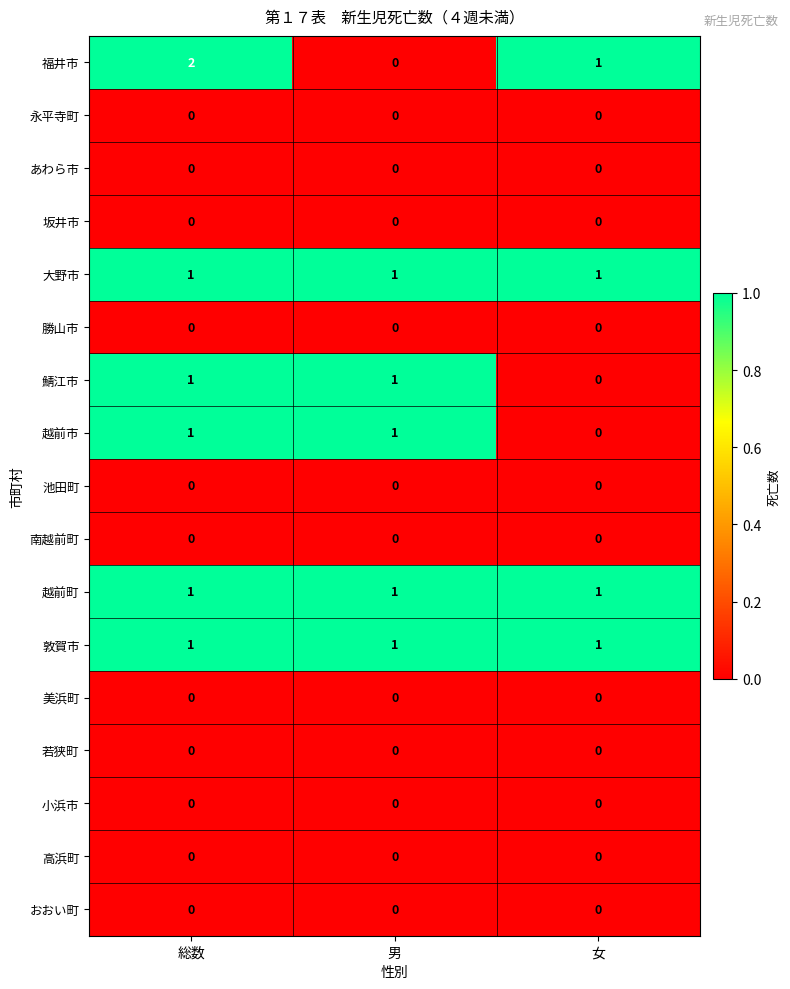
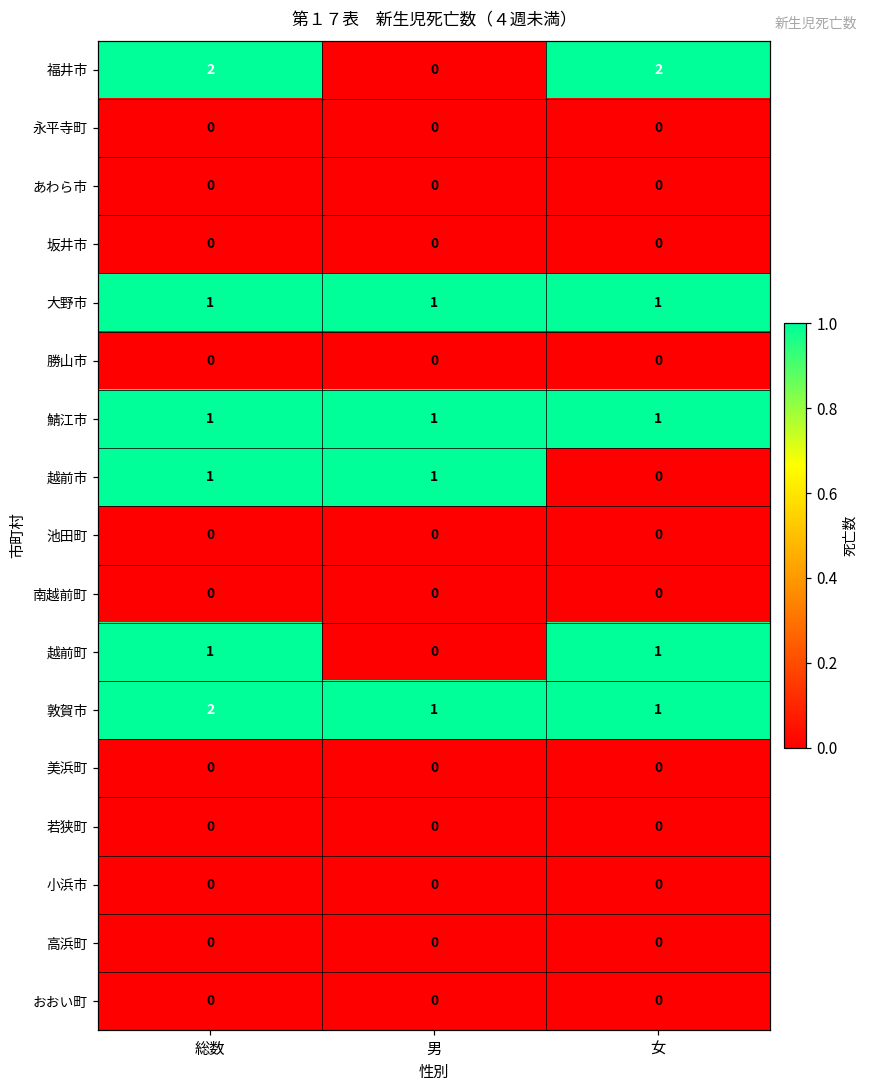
  {
    "福井市": {
      "総数": 2,
      "男": 0,
-     "女": 1
+     "女": 2
    },
    "永平寺町": {
      "総数": 0,
      "男": 0,
      "女": 0
    },
    "あわら市": {
      "総数": 0,
      "男": 0,
      "女": 0
    },
    "坂井市": {
      "総数": 0,
      "男": 0,
      "女": 0
    },
    "大野市": {
      "総数": 1,
      "男": 1,
      "女": 1
    },
    "勝山市": {
      "総数": 0,
      "男": 0,
      "女": 0
    },
    "鯖江市": {
      "総数": 1,
      "男": 1,
-     "女": 0
+     "女": 1
    },
    "越前市": {
      "総数": 1,
      "男": 1,
      "女": 0
    },
    "池田町": {
      "総数": 0,
      "男": 0,
      "女": 0
    },
    "南越前町": {
      "総数": 0,
      "男": 0,
      "女": 0
    },
    "越前町": {
      "総数": 1,
-     "男": 1,
+     "男": 0,
      "女": 1
    },
    "敦賀市": {
-     "総数": 1,
+     "総数": 2,
      "男": 1,
      "女": 1
    },
    "美浜町": {
      "総数": 0,
      "男": 0,
      "女": 0
    },
    "若狭町": {
      "総数": 0,
      "男": 0,
      "女": 0
    },
    "小浜市": {
      "総数": 0,
      "男": 0,
      "女": 0
    },
    "高浜町": {
      "総数": 0,
      "男": 0,
      "女": 0
    },
    "おおい町": {
      "総数": 0,
      "男": 0,
      "女": 0
    }
  }
